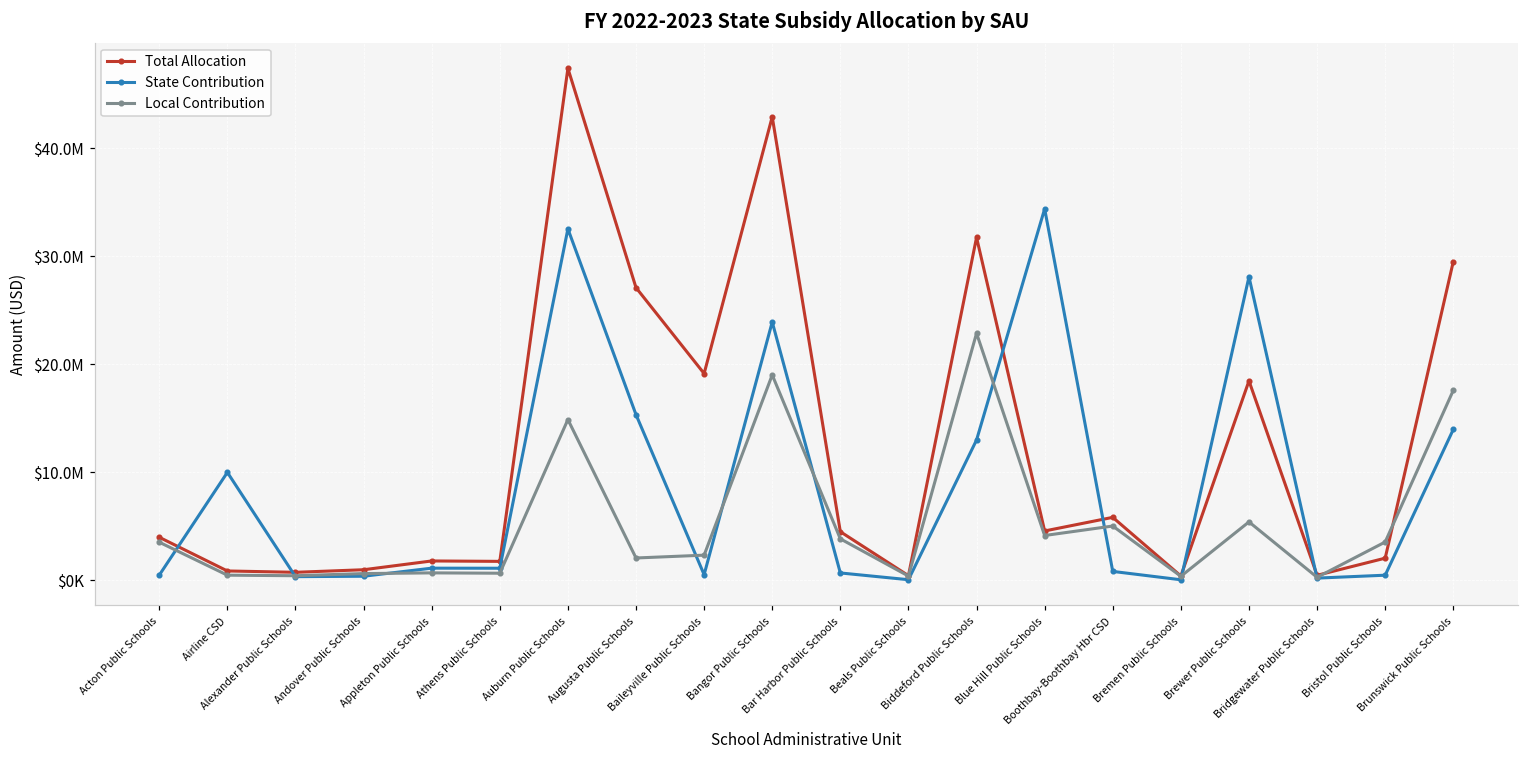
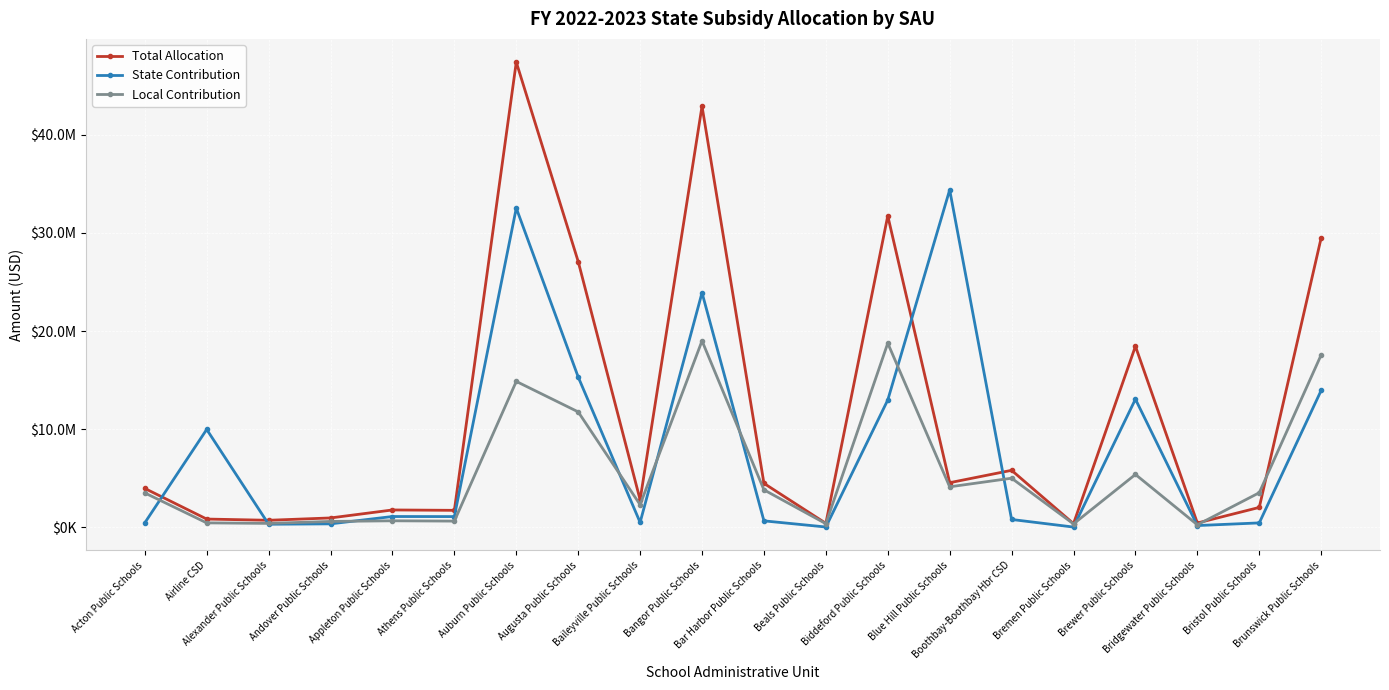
  {
    "Total Allocation": {
      "Acton Public Schools": "$4000000",
      "Airline CSD": "$1000000",
      "Alexander Public Schools": "$1000000",
      "Andover Public Schools": "$1000000",
      "Appleton Public Schools": "$2000000",
      "Athens Public Schools": "$2000000",
      "Auburn Public Schools": "$47000000",
      "Augusta Public Schools": "$27000000",
-     "Baileyville Public Schools": "$19000000",
+     "Baileyville Public Schools": "$3000000",
      "Bangor Public Schools": "$43000000",
      "Bar Harbor Public Schools": "$4000000",
      "Biddeford Public Schools": "$32000000",
      "Blue Hill Public Schools": "$5000000",
      "Boothbay-Boothbay Hbr CSD": "$6000000",
      "Brewer Public Schools": "$18000000",
      "Bristol Public Schools": "$2000000",
      "Brunswick Public Schools": "$30000000"
    },
    "State Contribution": {
      "Acton Public Schools": "$0",
      "Airline CSD": "$10000000",
      "Appleton Public Schools": "$1000000",
      "Athens Public Schools": "$1000000",
      "Auburn Public Schools": "$33000000",
      "Augusta Public Schools": "$15000000",
      "Baileyville Public Schools": "$1000000",
      "Bangor Public Schools": "$24000000",
      "Bar Harbor Public Schools": "$1000000",
      "Beals Public Schools": "$0",
      "Biddeford Public Schools": "$13000000",
      "Blue Hill Public Schools": "$34000000",
      "Boothbay-Boothbay Hbr CSD": "$1000000",
      "Bremen Public Schools": "$0",
-     "Brewer Public Schools": "$28000000",
+     "Brewer Public Schools": "$13000000",
      "Bristol Public Schools": "$0",
      "Brunswick Public Schools": "$14000000"
    },
    "Local Contribution": {
      "Acton Public Schools": "$4000000",
      "Airline CSD": "$0",
      "Appleton Public Schools": "$1000000",
      "Athens Public Schools": "$1000000",
      "Auburn Public Schools": "$15000000",
-     "Augusta Public Schools": "$2000000",
+     "Augusta Public Schools": "$12000000",
      "Baileyville Public Schools": "$2000000",
      "Bangor Public Schools": "$19000000",
      "Bar Harbor Public Schools": "$4000000",
-     "Biddeford Public Schools": "$23000000",
+     "Biddeford Public Schools": "$19000000",
      "Blue Hill Public Schools": "$4000000",
      "Boothbay-Boothbay Hbr CSD": "$5000000",
      "Brewer Public Schools": "$5000000",
      "Bristol Public Schools": "$4000000",
      "Brunswick Public Schools": "$18000000"
    }
  }
